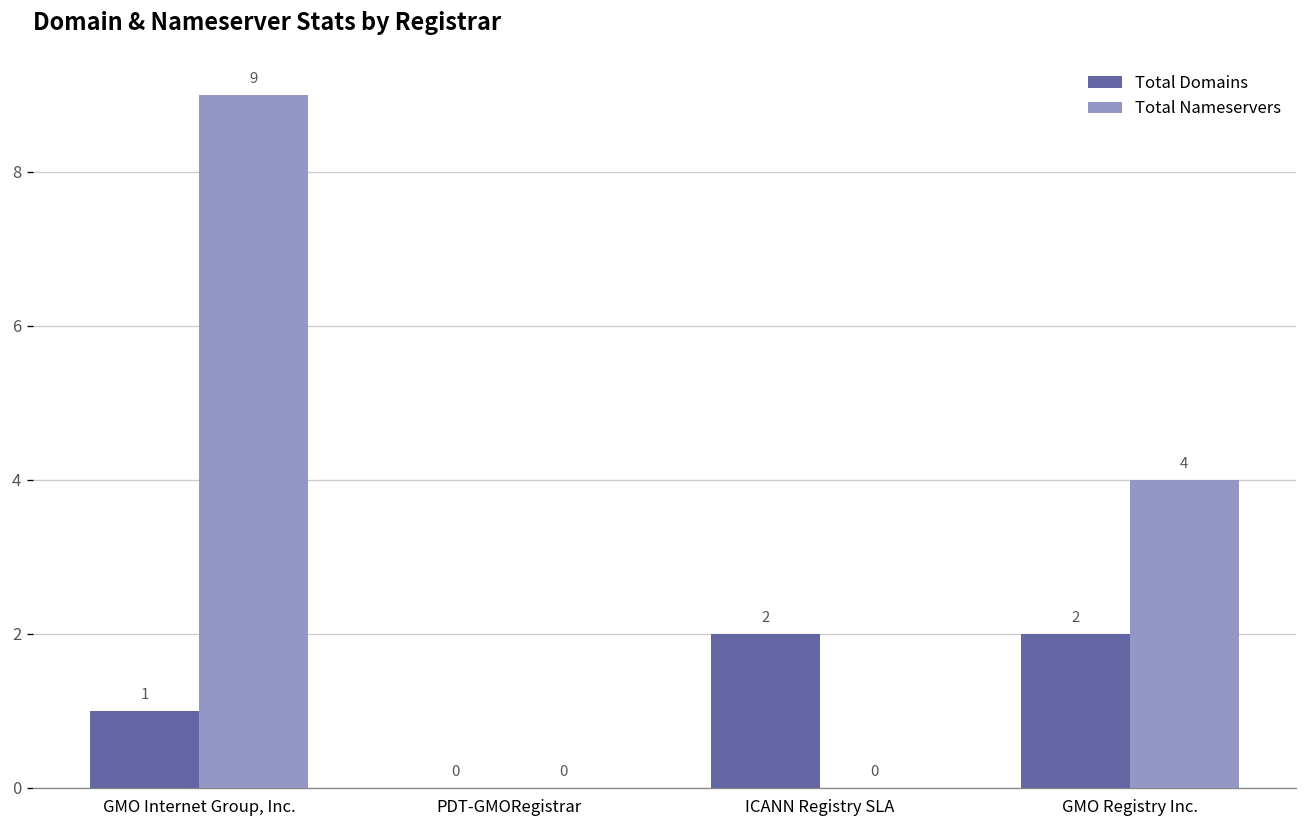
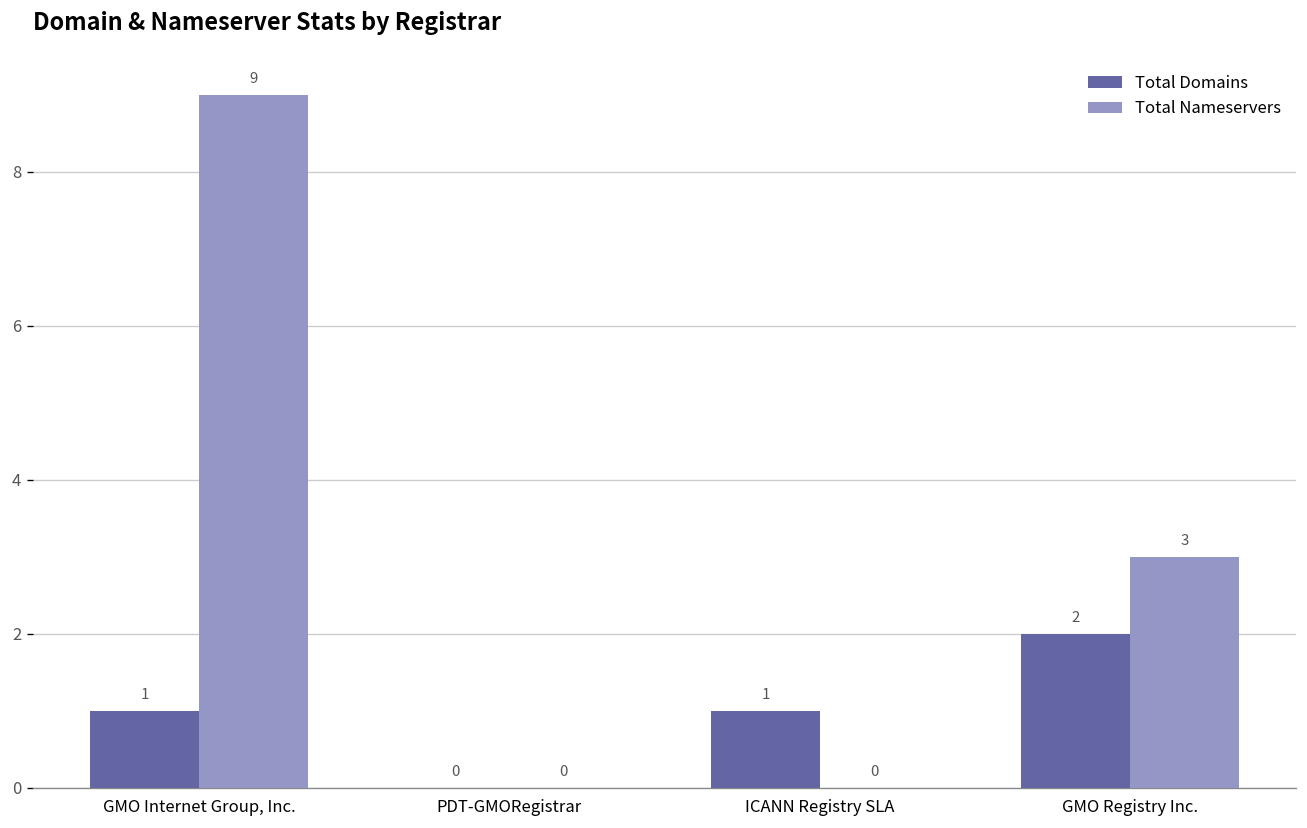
  {
    "Total Domains": {
      "GMO Internet Group, Inc.": 1,
      "PDT-GMORegistrar": 0,
-     "ICANN Registry SLA": 2,
+     "ICANN Registry SLA": 1,
      "GMO Registry Inc.": 2
    },
    "Total Nameservers": {
      "GMO Internet Group, Inc.": 9,
      "PDT-GMORegistrar": 0,
      "ICANN Registry SLA": 0,
-     "GMO Registry Inc.": 4
+     "GMO Registry Inc.": 3
    }
  }
